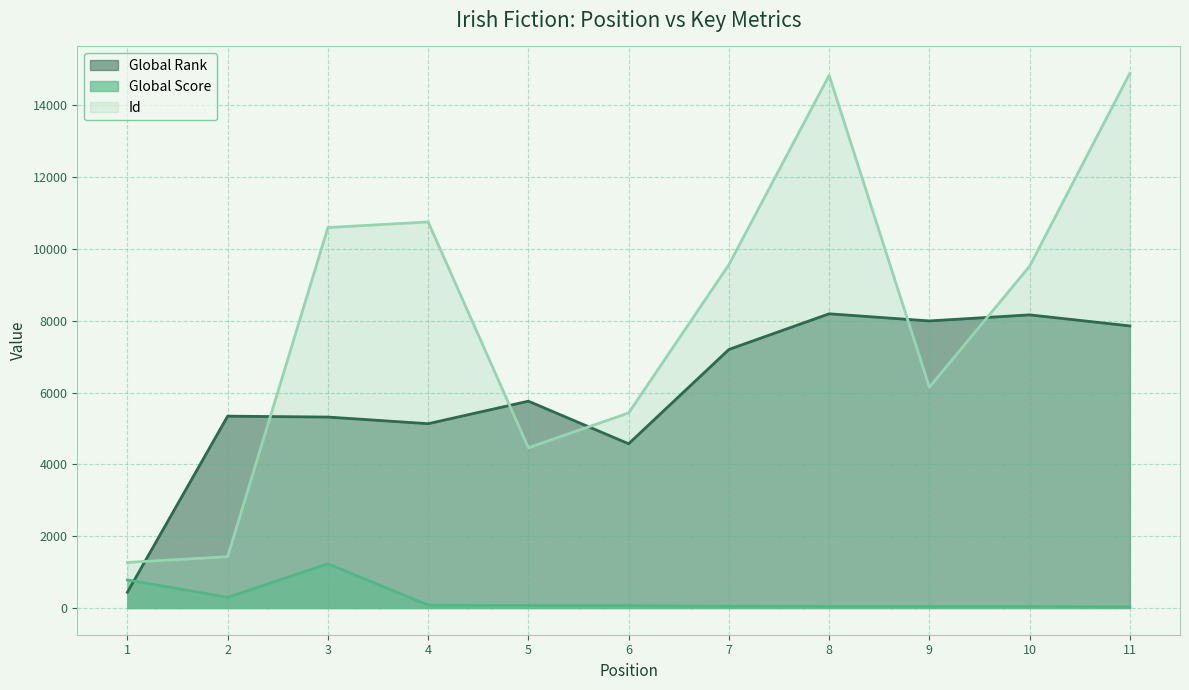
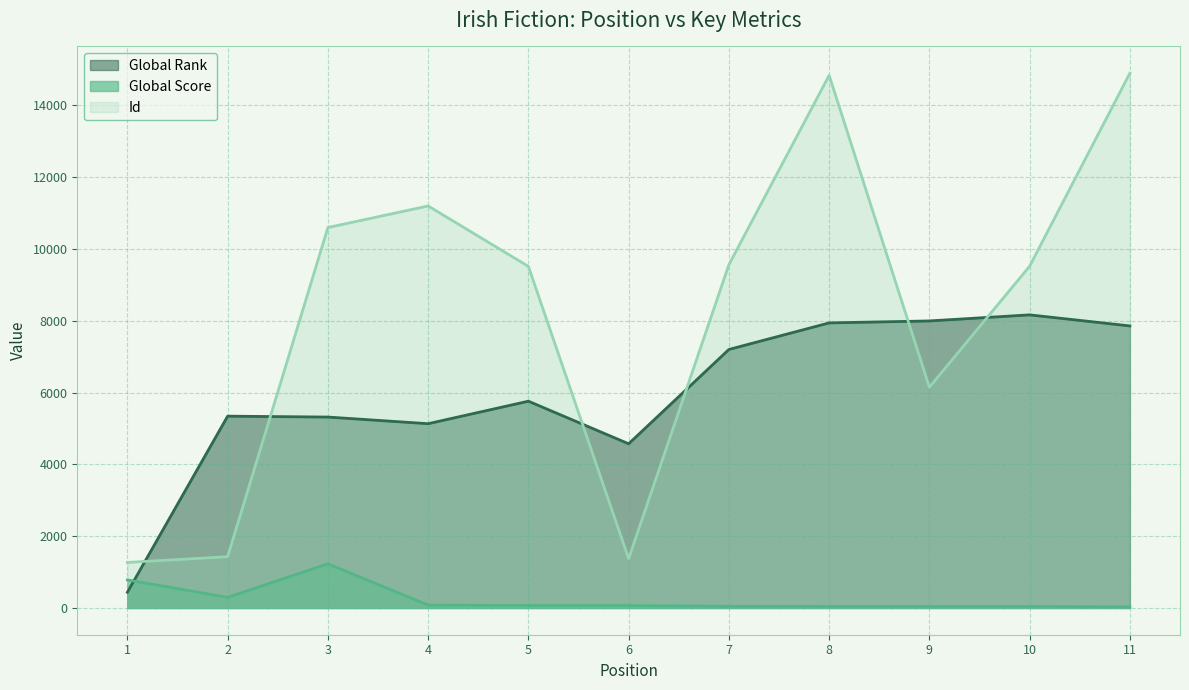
  {
    "Global Rank": {
      "1": 400,
      "2": 5300,
      "3": 5300,
      "4": 5100,
      "5": 5800,
      "6": 4600,
      "7": 7200,
-     "8": 8200,
+     "8": 7900,
      "9": 8000,
      "10": 8200,
      "11": 7900
    },
    "Global Score": {
      "1": 800,
      "2": 300,
      "3": 1200,
      "4": 100,
      "5": 100,
      "6": 100,
      "7": 0,
      "8": 0,
      "9": 0,
      "10": 0,
      "11": 0
    },
    "Id": {
      "1": 1300,
      "2": 1400,
      "3": 10600,
-     "4": 10800,
-     "5": 4500,
-     "6": 5400,
+     "4": 11200,
+     "5": 9500,
+     "6": 1400,
      "7": 9600,
      "8": 14800,
      "9": 6200,
      "10": 9500,
      "11": 14900
    }
  }
